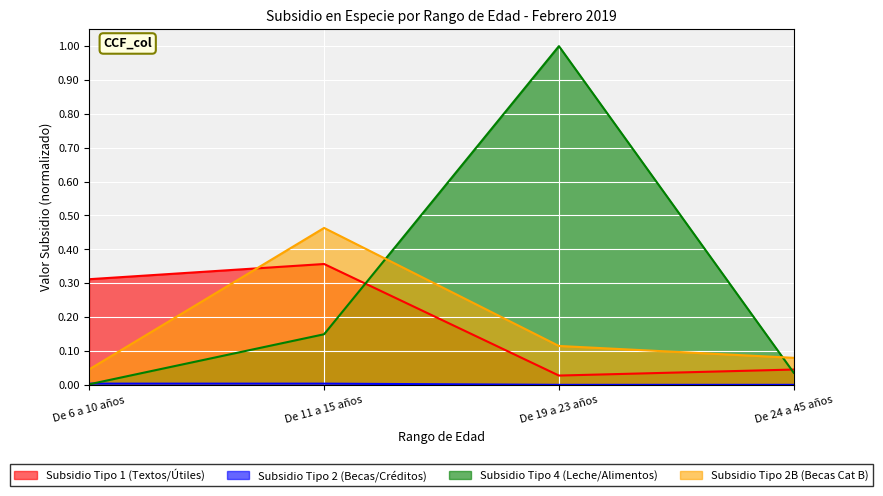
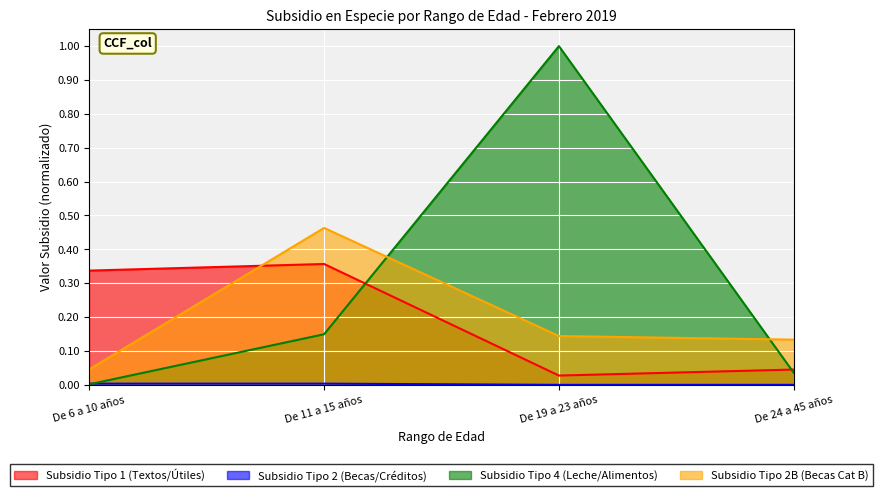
  {
    "Subsidio Tipo 1 (Textos/Útiles)": {
-     "De 6 a 10 años": 0.31,
+     "De 6 a 10 años": 0.34,
      "De 11 a 15 años": 0.36,
      "De 19 a 23 años": 0.03,
      "De 24 a 45 años": 0.05
    },
    "Subsidio Tipo 2 (Becas/Créditos)": {
      "De 11 a 15 años": 0.00,
      "De 19 a 23 años": 0.00,
      "De 24 a 45 años": 0.00
    },
    "Subsidio Tipo 4 (Leche/Alimentos)": {
      "De 11 a 15 años": 0.15,
      "De 19 a 23 años": 1.00,
      "De 24 a 45 años": 0.04
    },
    "Subsidio Tipo 2B (Becas Cat B)": {
      "De 6 a 10 años": 0.05,
      "De 11 a 15 años": 0.46,
-     "De 19 a 23 años": 0.11,
-     "De 24 a 45 años": 0.08
+     "De 19 a 23 años": 0.14,
+     "De 24 a 45 años": 0.13
    }
  }
